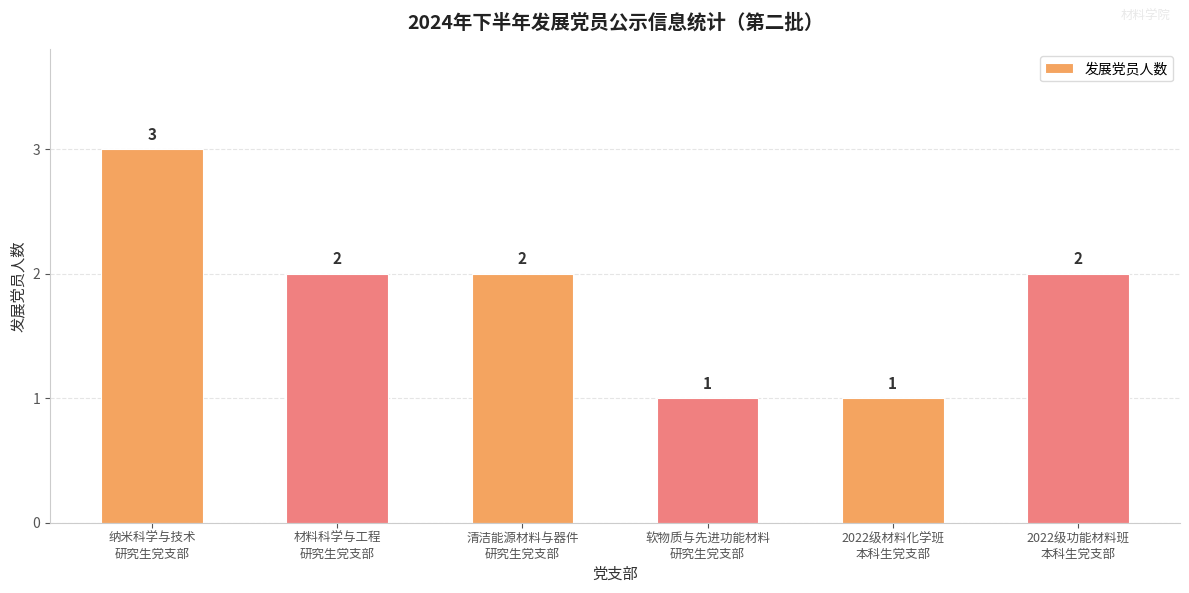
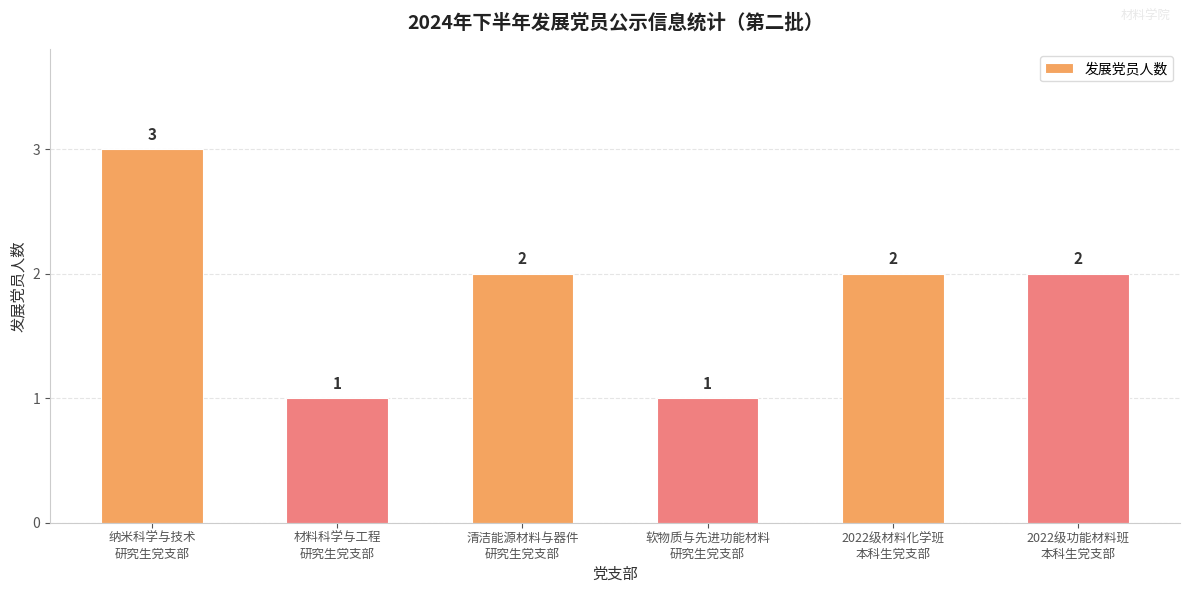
  {
    "纳米科学与技术 研究生党支部": 3,
-   "材料科学与工程 研究生党支部": 2,
+   "材料科学与工程 研究生党支部": 1,
    "清洁能源材料与器件 研究生党支部": 2,
    "软物质与先进功能材料 研究生党支部": 1,
-   "2022级材料化学班 本科生党支部": 1,
+   "2022级材料化学班 本科生党支部": 2,
    "2022级功能材料班 本科生党支部": 2
  }
